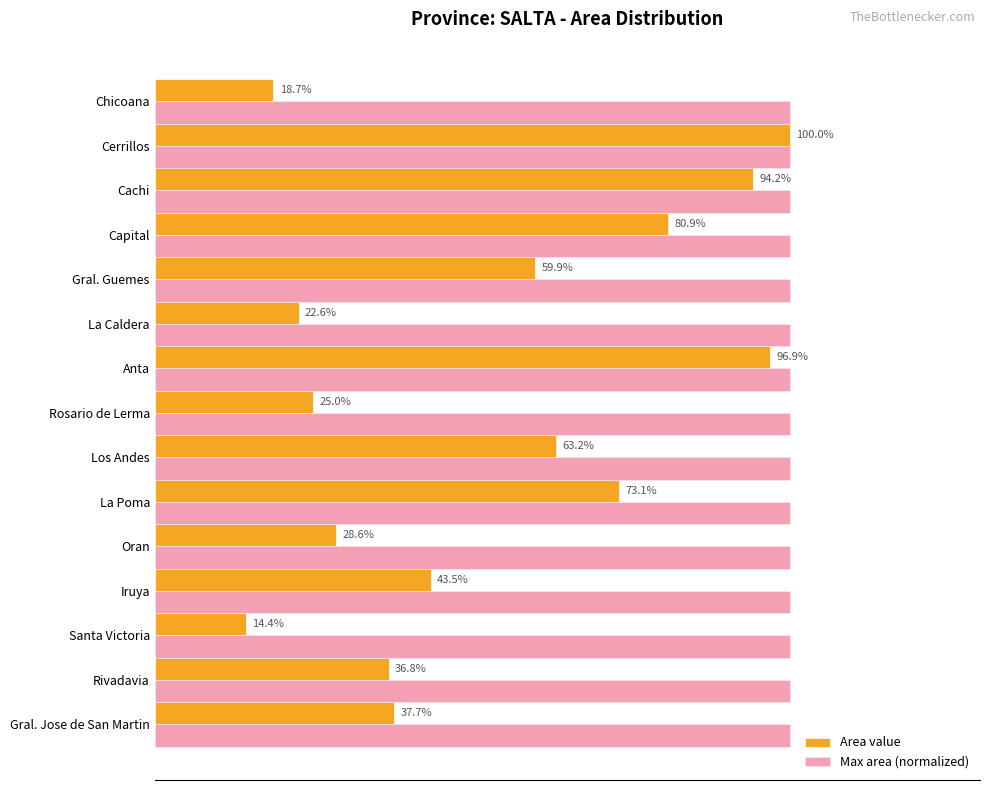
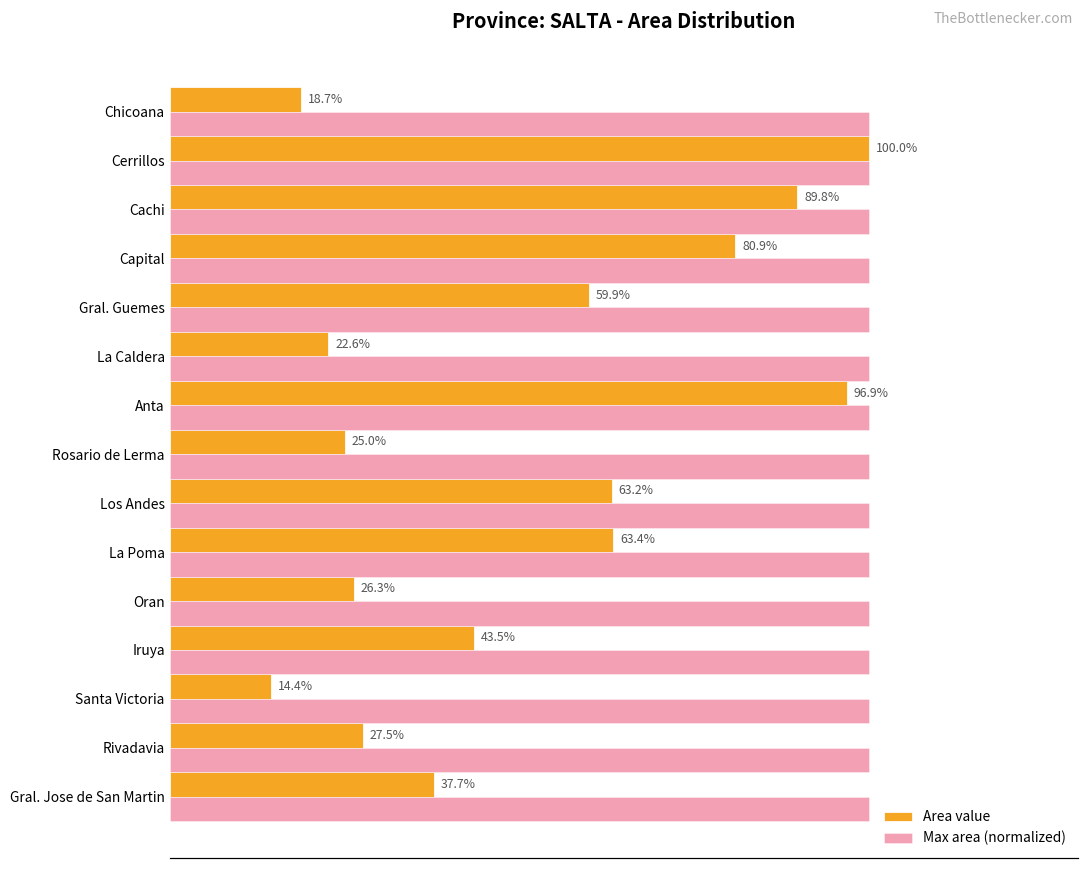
  {
    "Area value": {
      "Chicoana": "18.7%",
      "Cerrillos": "100.0%",
-     "Cachi": "94.2%",
+     "Cachi": "89.8%",
      "Capital": "80.9%",
      "Gral. Guemes": "59.9%",
      "La Caldera": "22.6%",
      "Anta": "96.9%",
      "Rosario de Lerma": "25.0%",
      "Los Andes": "63.2%",
-     "La Poma": "73.1%",
-     "Oran": "28.6%",
+     "La Poma": "63.4%",
+     "Oran": "26.3%",
      "Iruya": "43.5%",
      "Santa Victoria": "14.4%",
-     "Rivadavia": "36.8%",
+     "Rivadavia": "27.5%",
      "Gral. Jose de San Martin": "37.7%"
    }
  }
